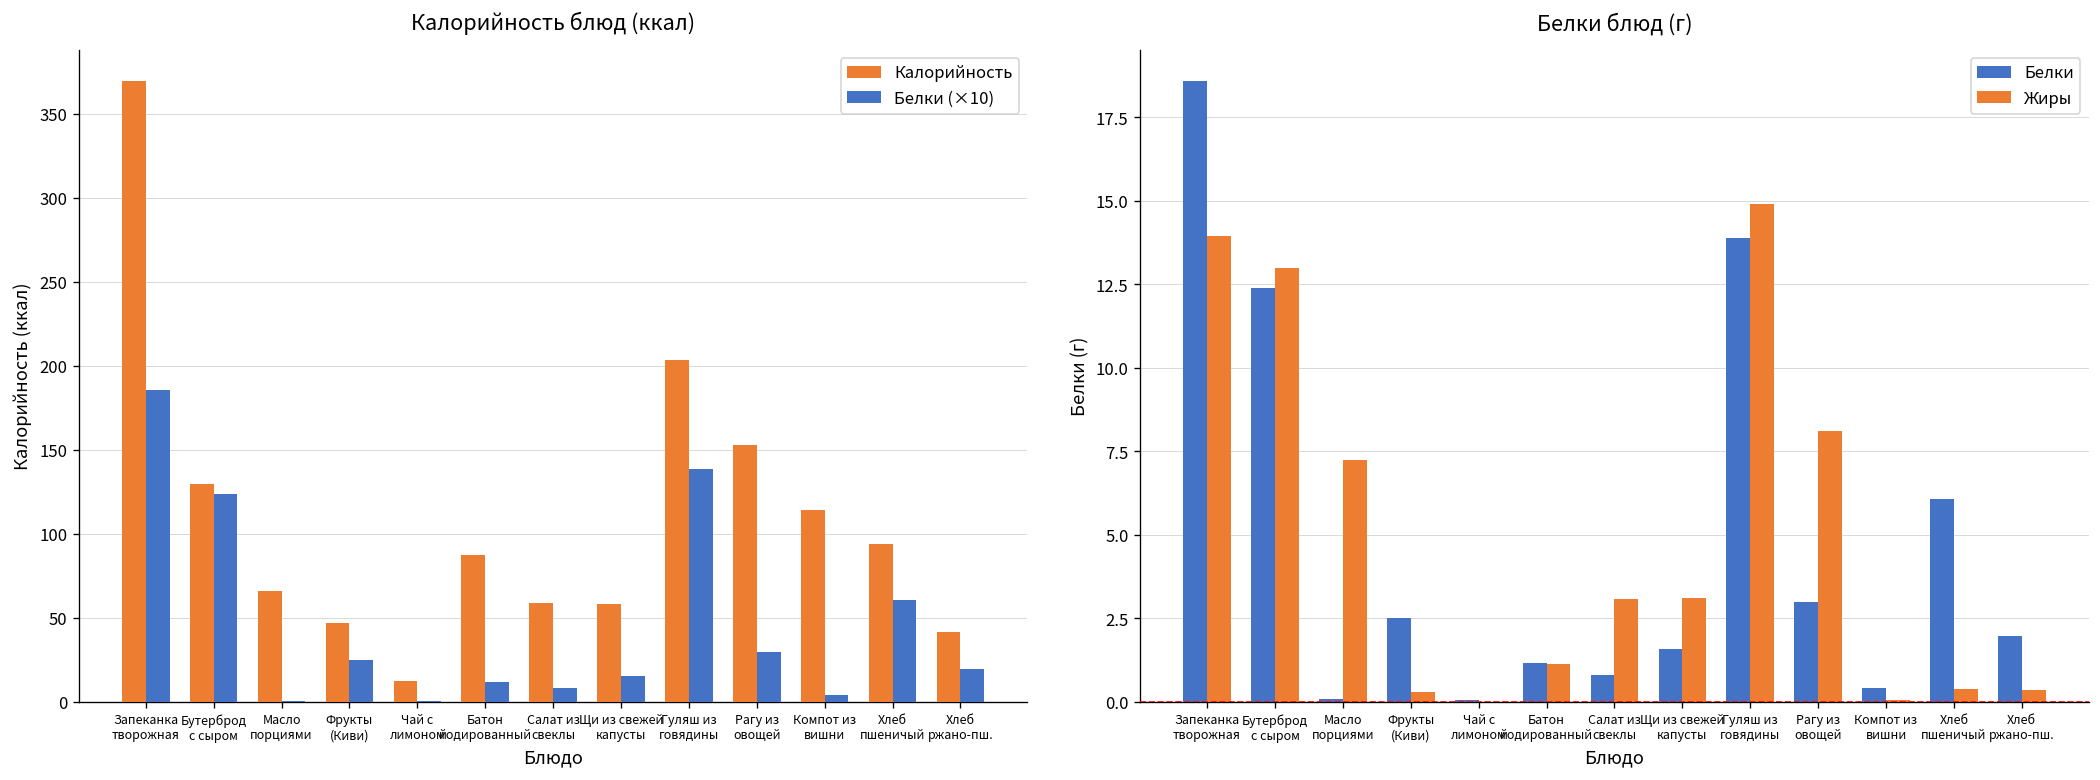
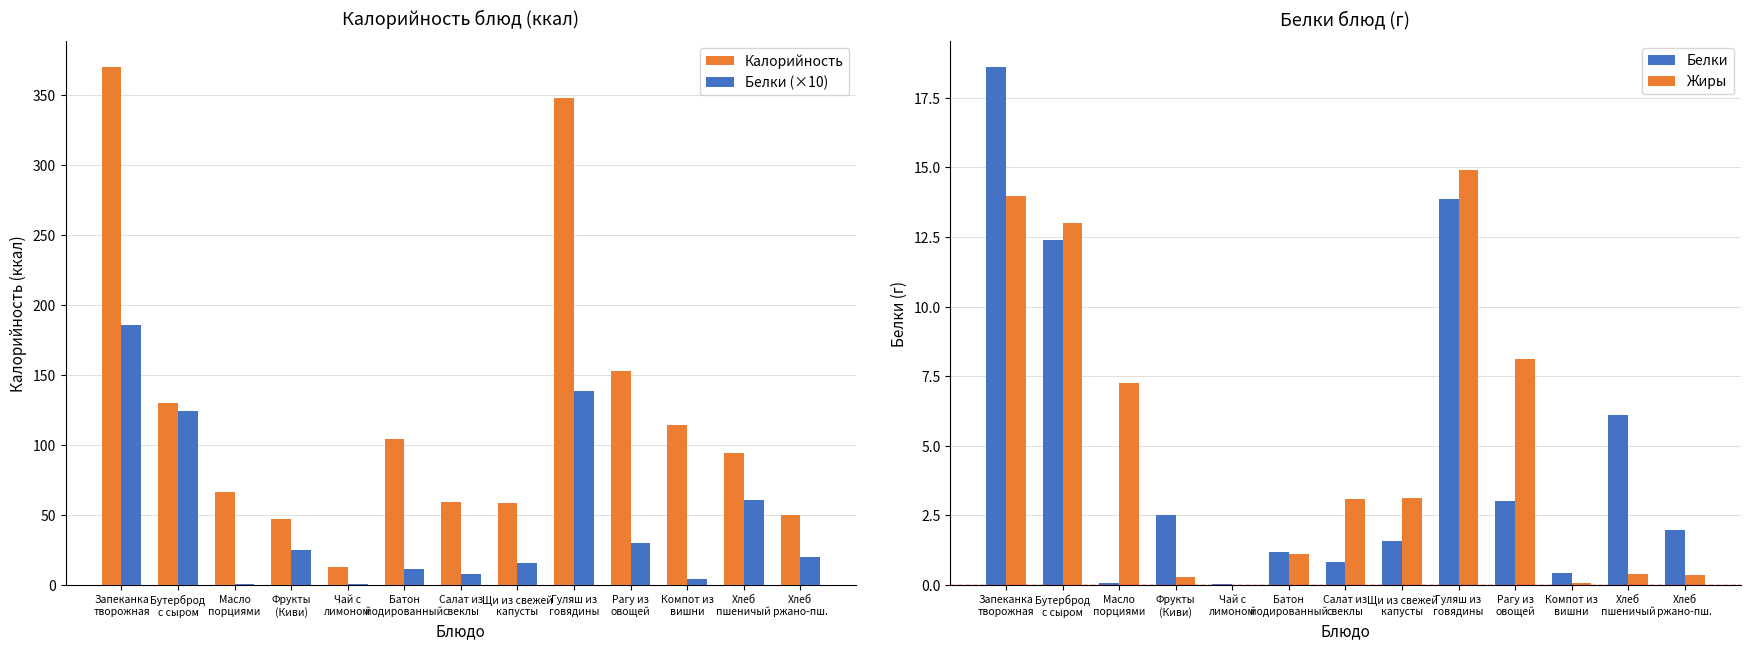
  {
    "Калорийность блюд (ккал)": {
      "Калорийность": {
        "Запеканка творожная": 370,
        "Бутерброд с сыром": 130,
        "Масло порциями": 66,
        "Фрукты (Киви)": 47,
        "Чай с лимоном": 13,
-       "Батон йодированный": 87,
+       "Батон йодированный": 104,
        "Салат из свеклы": 59,
        "Щи из свежей капусты": 58,
-       "Гуляш из говядины": 204,
+       "Гуляш из говядины": 348,
        "Рагу из овощей": 153,
        "Компот из вишни": 115,
        "Хлеб пшеничый": 94,
-       "Хлеб ржано-пш.": 42
+       "Хлеб ржано-пш.": 50
      },
      "Белки (×10)": {
        "Запеканка творожная": 186,
        "Бутерброд с сыром": 124,
        "Фрукты (Киви)": 25,
        "Батон йодированный": 12,
        "Салат из свеклы": 8,
        "Щи из свежей капусты": 16,
        "Гуляш из говядины": 139,
        "Рагу из овощей": 30,
        "Компот из вишни": 4,
        "Хлеб пшеничый": 61,
        "Хлеб ржано-пш.": 20
      }
    },
    "Белки блюд (г)": {
      "Белки": {
        "Запеканка творожная": 18.6,
        "Бутерброд с сыром": 12.4,
        "Фрукты (Киви)": 2.5,
        "Батон йодированный": 1.2,
        "Салат из свеклы": 0.8,
        "Щи из свежей капусты": 1.6,
        "Гуляш из говядины": 13.9,
        "Рагу из овощей": 3.0,
        "Компот из вишни": 0.4,
        "Хлеб пшеничый": 6.1,
        "Хлеб ржано-пш.": 2.0
      },
      "Жиры": {
        "Запеканка творожная": 14.0,
        "Бутерброд с сыром": 13.0,
        "Масло порциями": 7.3,
        "Фрукты (Киви)": 0.3,
        "Батон йодированный": 1.1,
        "Салат из свеклы": 3.1,
        "Щи из свежей капусты": 3.1,
        "Гуляш из говядины": 14.9,
        "Рагу из овощей": 8.1,
        "Хлеб пшеничый": 0.4,
        "Хлеб ржано-пш.": 0.4
      }
    }
  }
